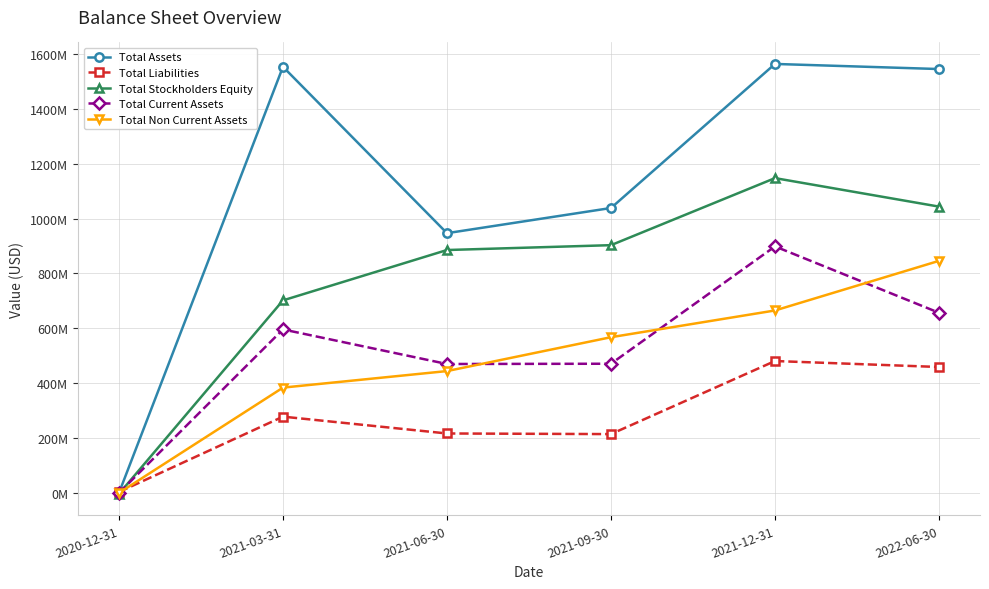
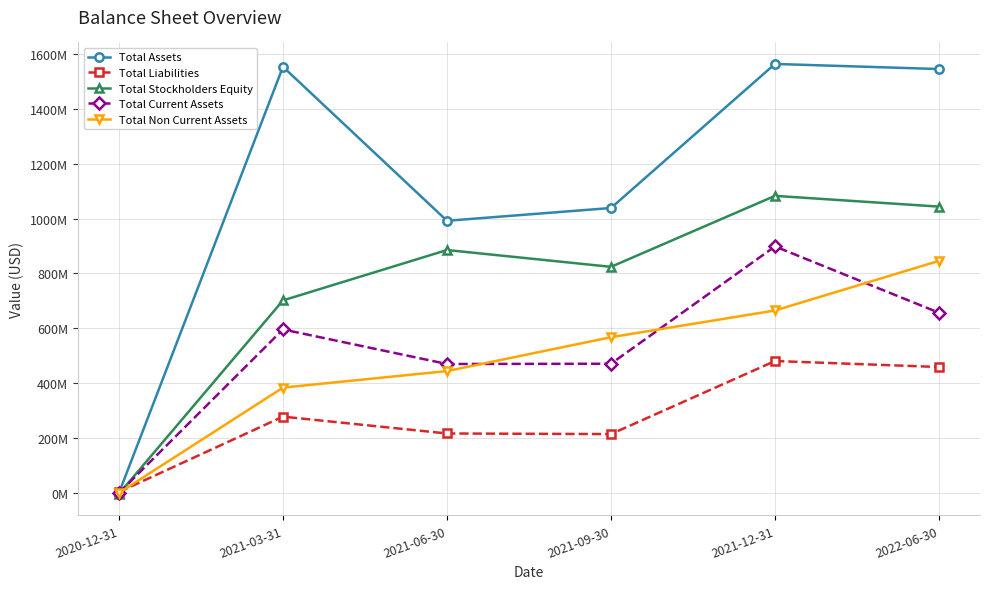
  {
    "Total Assets": {
      "2021-03-31": 1550000000,
-     "2021-06-30": 950000000,
+     "2021-06-30": 990000000,
      "2021-09-30": 1040000000,
      "2021-12-31": 1560000000,
      "2022-06-30": 1550000000
    },
    "Total Liabilities": {
      "2021-03-31": 280000000,
      "2021-06-30": 220000000,
      "2021-09-30": 210000000,
      "2021-12-31": 480000000,
      "2022-06-30": 460000000
    },
    "Total Stockholders Equity": {
      "2021-03-31": 700000000,
      "2021-06-30": 890000000,
-     "2021-09-30": 900000000,
-     "2021-12-31": 1150000000,
+     "2021-09-30": 820000000,
+     "2021-12-31": 1080000000,
      "2022-06-30": 1040000000
    },
    "Total Current Assets": {
      "2021-03-31": 600000000,
      "2021-06-30": 470000000,
      "2021-09-30": 470000000,
      "2021-12-31": 900000000,
      "2022-06-30": 660000000
    },
    "Total Non Current Assets": {
      "2021-03-31": 380000000,
      "2021-06-30": 440000000,
      "2021-09-30": 570000000,
      "2021-12-31": 670000000,
      "2022-06-30": 850000000
    }
  }
